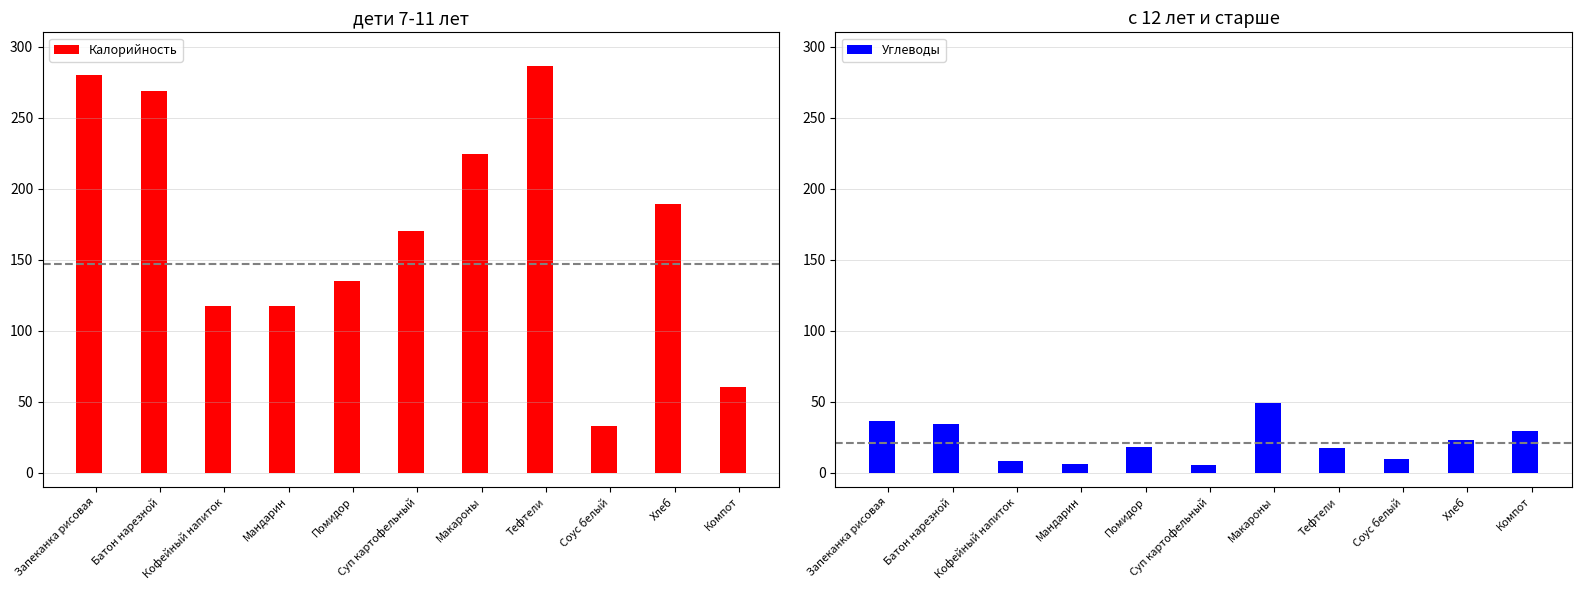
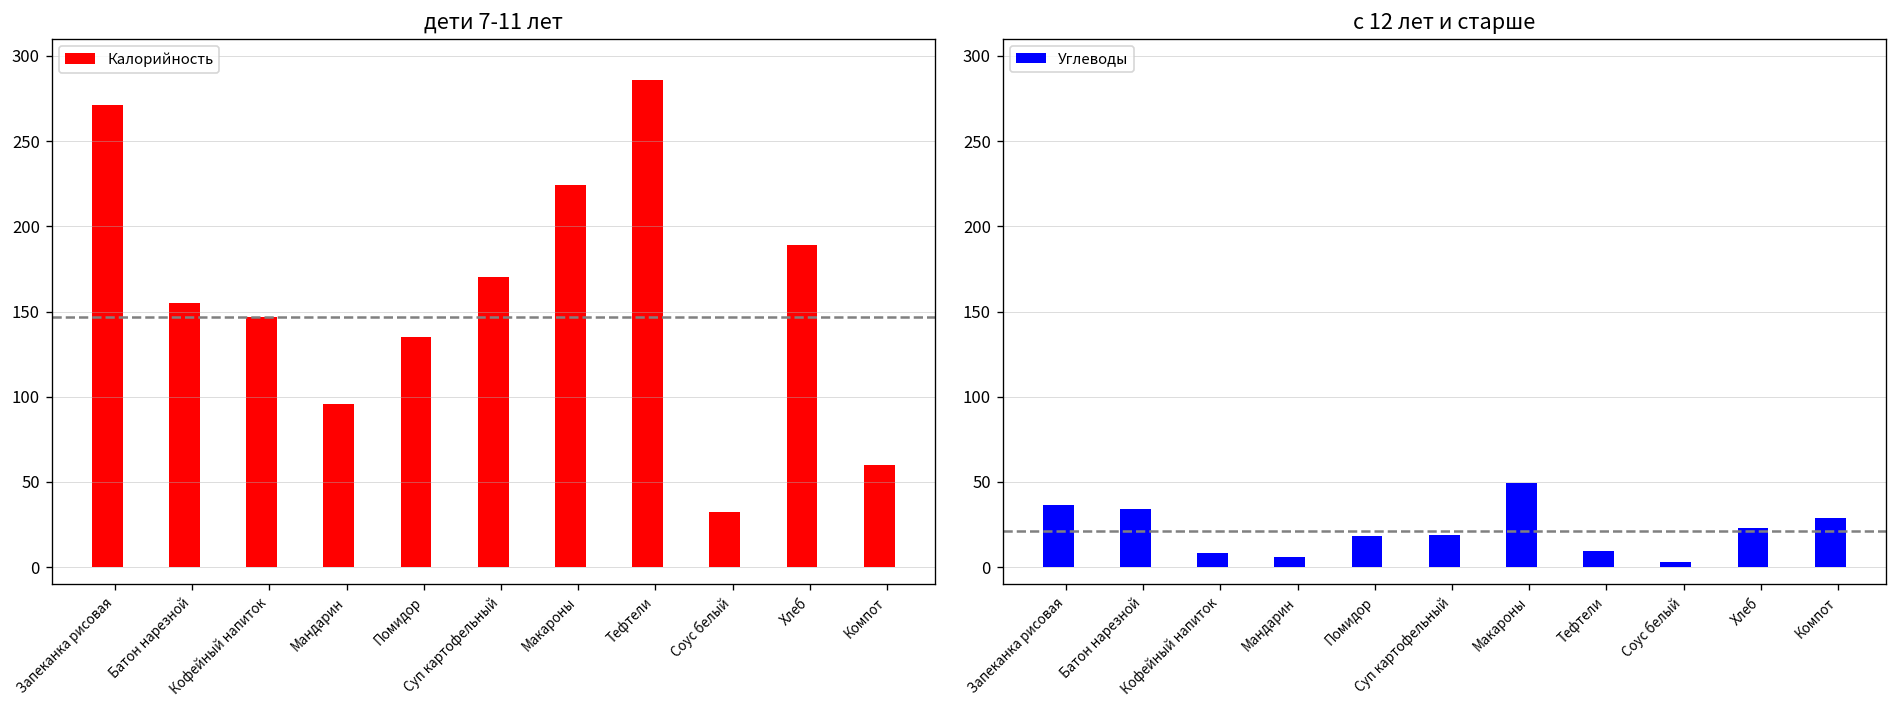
  {
    "дети 7-11 лет": {
-     "Запеканка рисовая": 280,
-     "Батон нарезной": 269,
-     "Кофейный напиток": 117,
-     "Мандарин": 117,
+     "Запеканка рисовая": 271,
+     "Батон нарезной": 155,
+     "Кофейный напиток": 147,
+     "Мандарин": 96,
      "Помидор": 135,
      "Суп картофельный": 170,
      "Макароны": 224,
      "Тефтели": 286,
      "Соус белый": 33,
      "Хлеб": 189,
      "Компот": 60
    },
    "с 12 лет и старше": {
      "Запеканка рисовая": 37,
      "Батон нарезной": 34,
      "Кофейный напиток": 9,
      "Мандарин": 6,
      "Помидор": 18,
-     "Суп картофельный": 6,
+     "Суп картофельный": 19,
      "Макароны": 49,
-     "Тефтели": 17,
-     "Соус белый": 9,
+     "Тефтели": 10,
+     "Соус белый": 3,
      "Хлеб": 23,
      "Компот": 29
    }
  }
